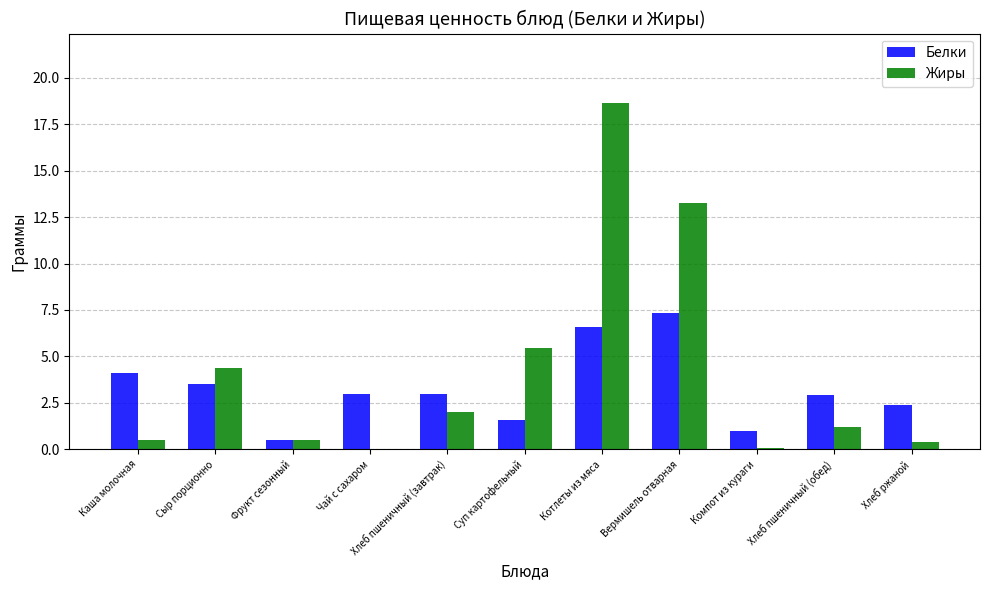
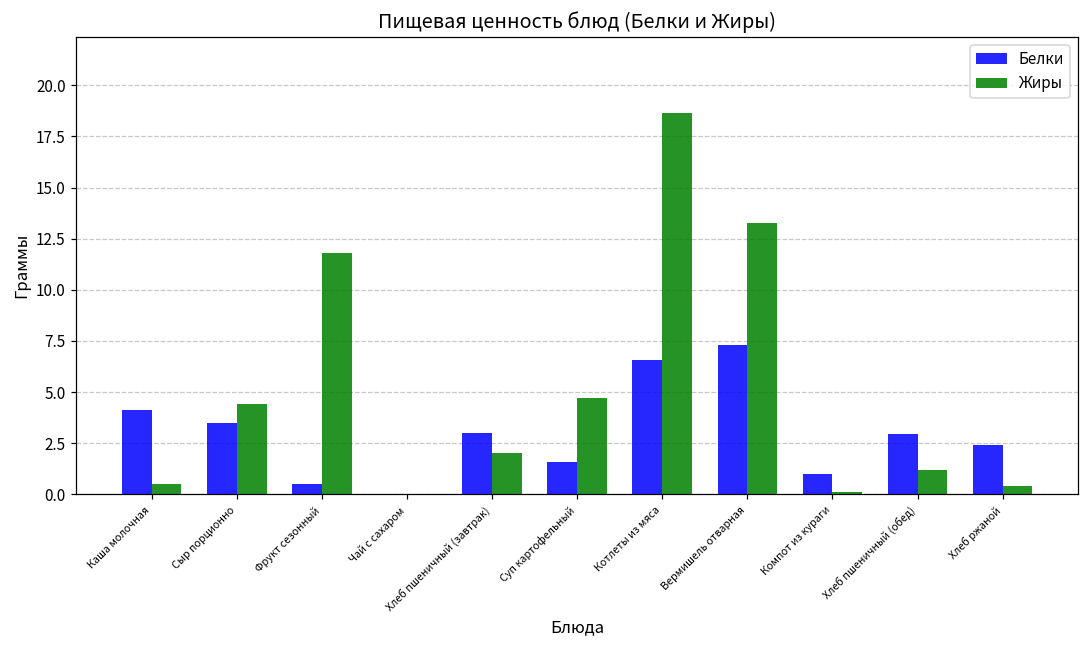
  {
    "Белки": {
      "Каша молочная": 4,
      "Сыр порционно": 3.5,
      "Фрукт сезонный": 0.5,
-     "Чай с сахаром": 3,
+     "Чай с сахаром": 0,
      "Хлеб пшеничный (завтрак)": 3,
      "Суп картофельный": 1.6,
      "Котлеты из мяса": 6.6,
      "Вермишель отварная": 7.3,
      "Компот из кураги": 1,
      "Хлеб пшеничный (обед)": 3,
      "Хлеб ржаной": 2.4
    },
    "Жиры": {
      "Каша молочная": 0.5,
      "Сыр порционно": 4.4,
-     "Фрукт сезонный": 0.5,
+     "Фрукт сезонный": 11.8,
      "Чай с сахаром": 0.0,
      "Хлеб пшеничный (завтрак)": 2.0,
-     "Суп картофельный": 5.4,
+     "Суп картофельный": 4.7,
      "Котлеты из мяса": 18.6,
      "Вермишель отварная": 13.3,
      "Хлеб пшеничный (обед)": 1.2,
      "Хлеб ржаной": 0.4
    }
  }
